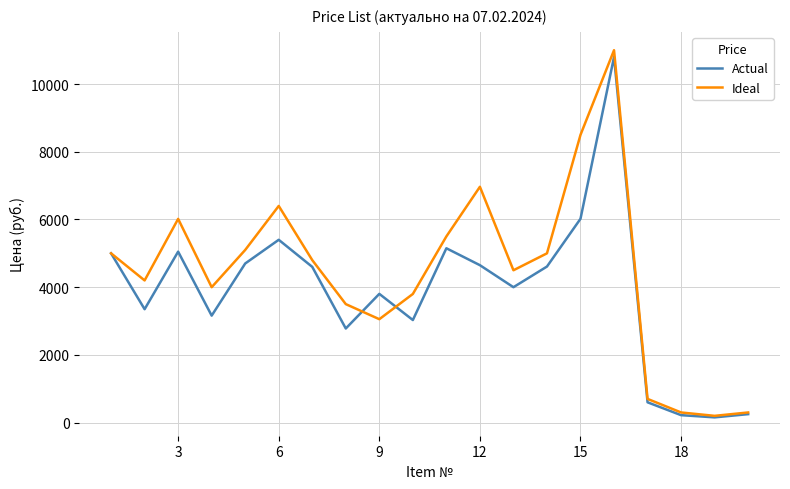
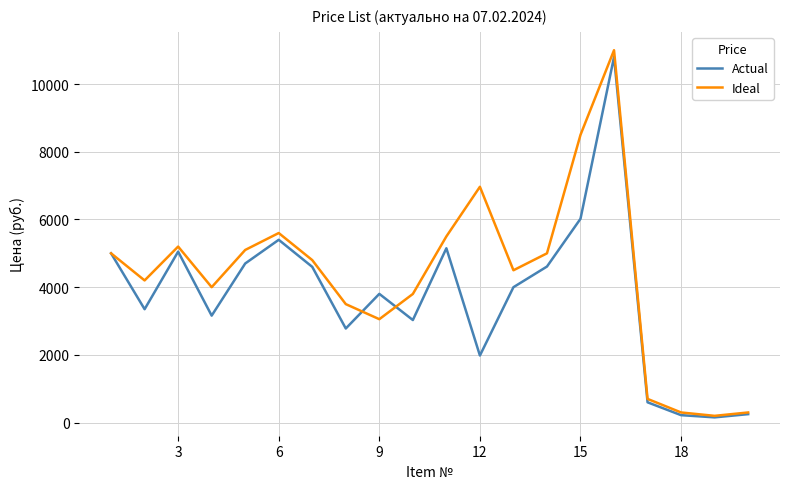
  {
    "Actual": {
      "3": 5100,
      "6": 5400,
      "9": 3800,
-     "12": 4700,
+     "12": 2000,
      "15": 6000,
      "18": 200
    },
    "Ideal": {
-     "3": 6000,
-     "6": 6400,
+     "3": 5200,
+     "6": 5600,
      "9": 3100,
      "12": 7000,
      "15": 8500,
      "18": 300
    }
  }
